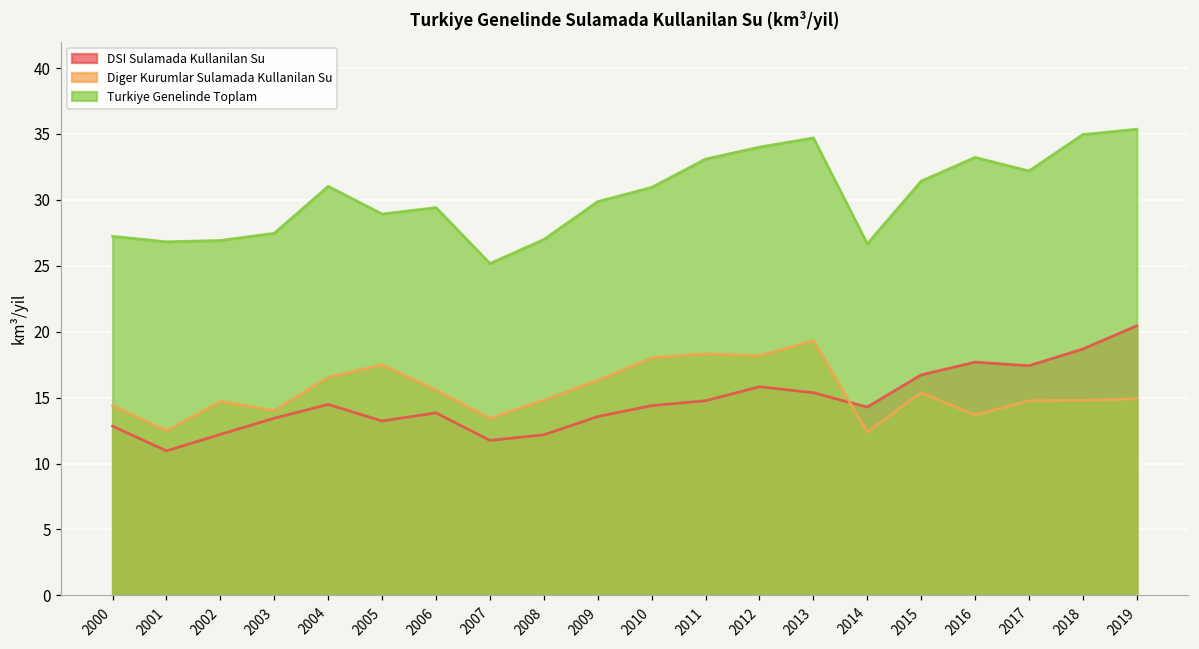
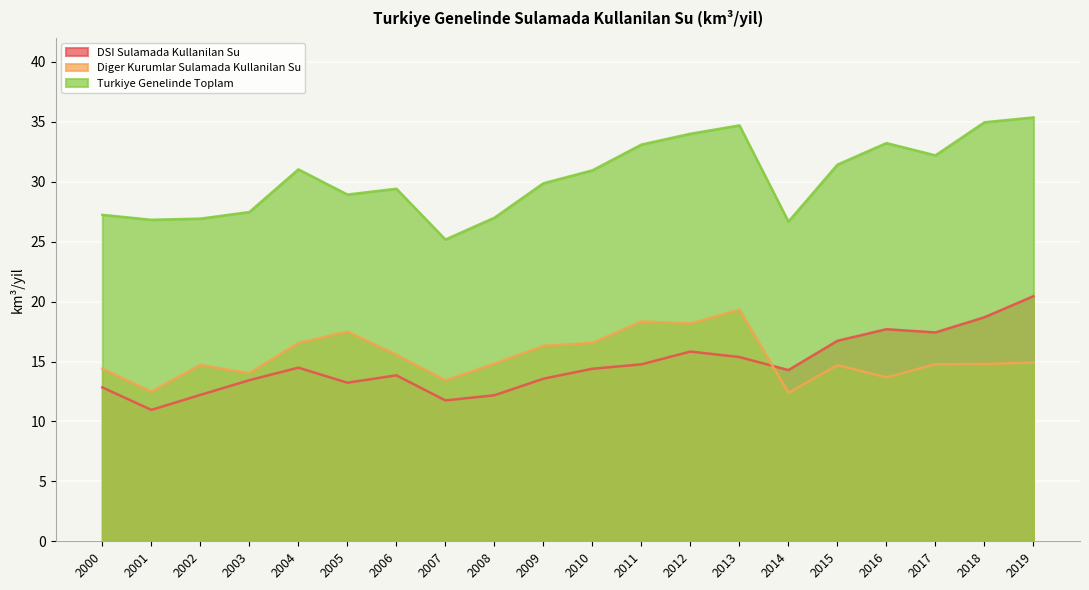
  {
    "DSI Sulamada Kullanilan Su": {
      "2000": 12.8,
      "2001": 11.0,
      "2002": 12.2,
      "2003": 13.4,
      "2004": 14.5,
      "2005": 13.2,
      "2006": 13.8,
      "2007": 11.8,
      "2008": 12.2,
      "2009": 13.6,
      "2010": 14.4,
      "2011": 14.8,
      "2012": 15.8,
      "2013": 15.4,
      "2014": 14.3,
      "2015": 16.7,
      "2016": 17.7,
      "2017": 17.4,
      "2018": 18.7,
      "2019": 20.5
    },
    "Diger Kurumlar Sulamada Kullanilan Su": {
      "2000": 14.4,
      "2001": 12.5,
      "2002": 14.7,
      "2003": 14.0,
      "2004": 16.5,
      "2005": 17.5,
      "2006": 15.6,
      "2007": 13.4,
      "2008": 14.8,
      "2009": 16.3,
-     "2010": 18.0,
+     "2010": 16.6,
      "2011": 18.3,
      "2012": 18.2,
      "2013": 19.3,
      "2014": 12.4,
-     "2015": 15.4,
+     "2015": 14.7,
      "2016": 13.7,
      "2017": 14.8,
      "2018": 14.8,
      "2019": 14.9
    },
    "Turkiye Genelinde Toplam": {
      "2000": 27.2,
      "2001": 26.8,
      "2002": 26.9,
      "2003": 27.5,
      "2004": 31.0,
      "2005": 28.9,
      "2006": 29.4,
      "2007": 25.2,
      "2008": 27.0,
      "2009": 29.9,
      "2010": 30.9,
      "2011": 33.1,
      "2012": 34.0,
      "2013": 34.7,
      "2014": 26.7,
      "2015": 31.4,
      "2016": 33.2,
      "2017": 32.2,
      "2018": 35.0,
      "2019": 35.4
    }
  }
